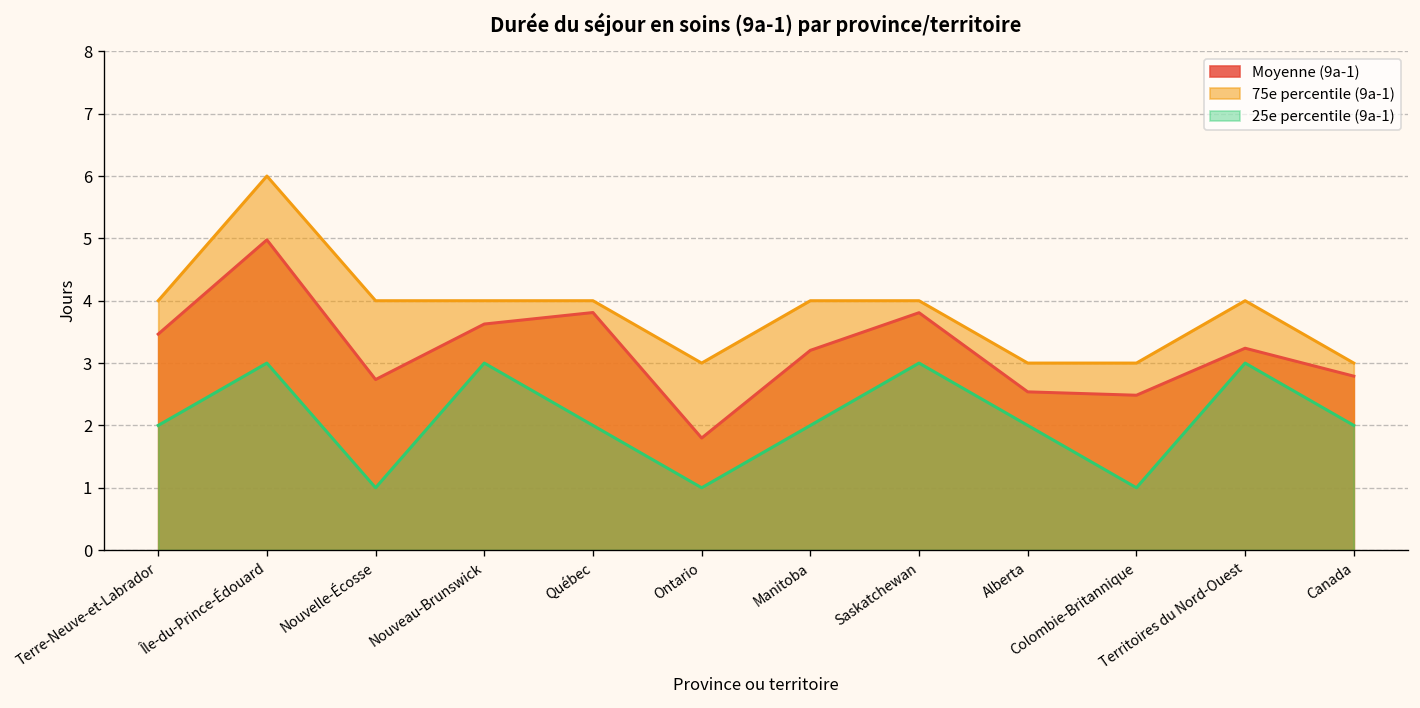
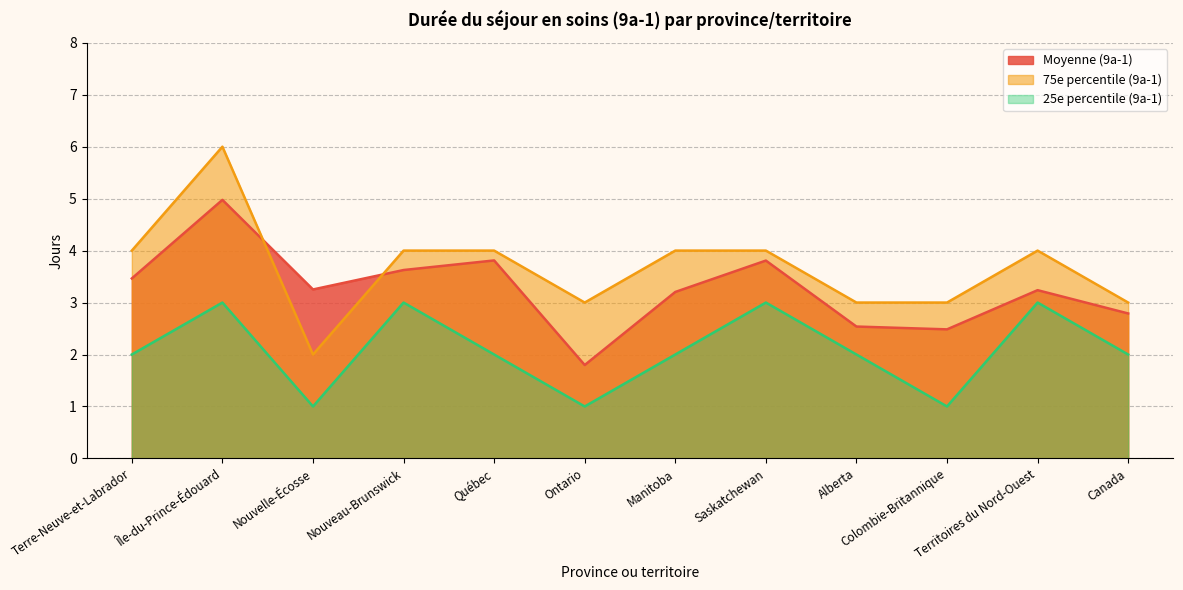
  {
    "Moyenne (9a-1)": {
      "Terre-Neuve-et-Labrador": 3.5,
      "Île-du-Prince-Édouard": 5.0,
-     "Nouvelle-Écosse": 2.7,
+     "Nouvelle-Écosse": 3.3,
      "Nouveau-Brunswick": 3.6,
      "Québec": 3.8,
      "Ontario": 1.8,
      "Manitoba": 3.2,
      "Saskatchewan": 3.8,
      "Alberta": 2.5,
      "Colombie-Britannique": 2.5,
      "Territoires du Nord-Ouest": 3.2,
      "Canada": 2.8
    },
    "75e percentile (9a-1)": {
      "Terre-Neuve-et-Labrador": 4,
      "Île-du-Prince-Édouard": 6,
-     "Nouvelle-Écosse": 4,
+     "Nouvelle-Écosse": 2,
      "Nouveau-Brunswick": 4,
      "Québec": 4,
      "Ontario": 3,
      "Manitoba": 4,
      "Saskatchewan": 4,
      "Alberta": 3,
      "Colombie-Britannique": 3,
      "Territoires du Nord-Ouest": 4,
      "Canada": 3
    },
    "25e percentile (9a-1)": {
      "Terre-Neuve-et-Labrador": 2.0,
      "Île-du-Prince-Édouard": 3.0,
      "Nouvelle-Écosse": 1.0,
      "Nouveau-Brunswick": 3.0,
      "Québec": 2.0,
      "Ontario": 1.0,
      "Manitoba": 2.0,
      "Saskatchewan": 3.0,
      "Alberta": 2.0,
      "Colombie-Britannique": 1.0,
      "Territoires du Nord-Ouest": 3.0,
      "Canada": 2.0
    }
  }
